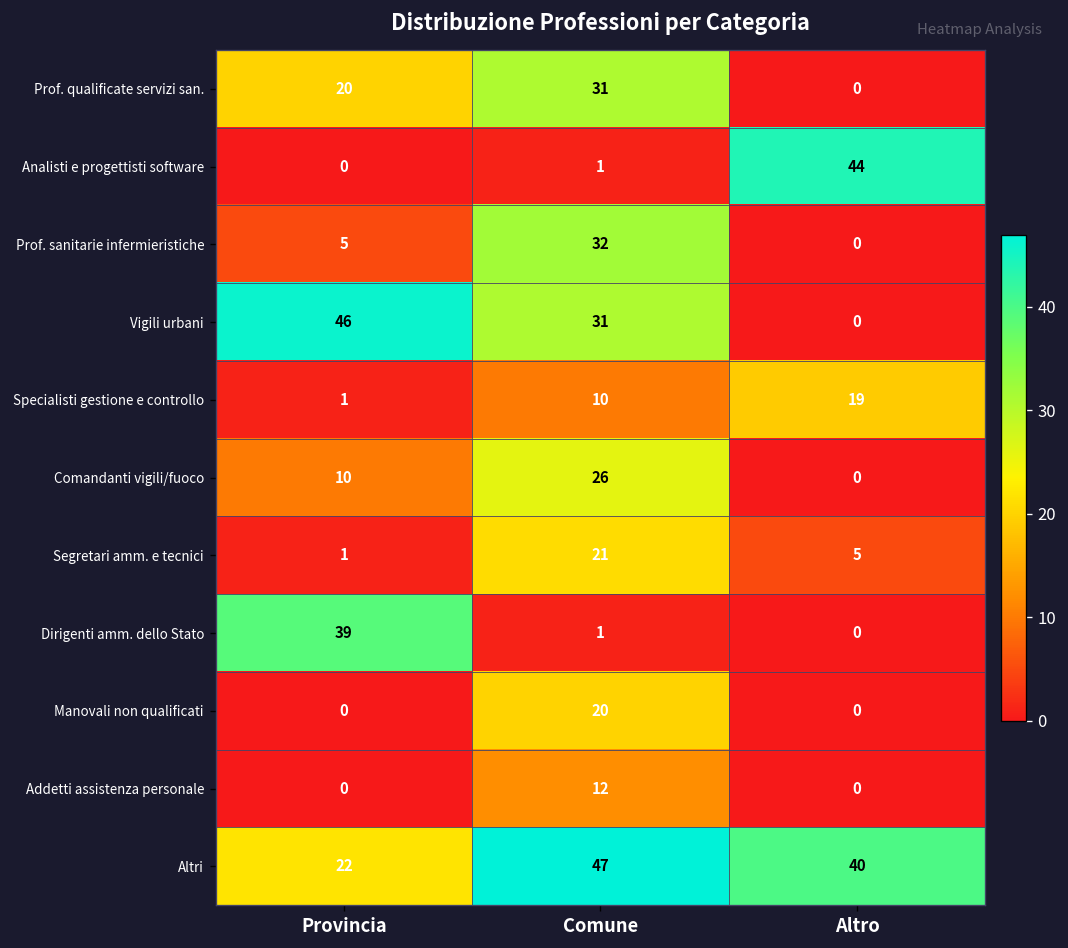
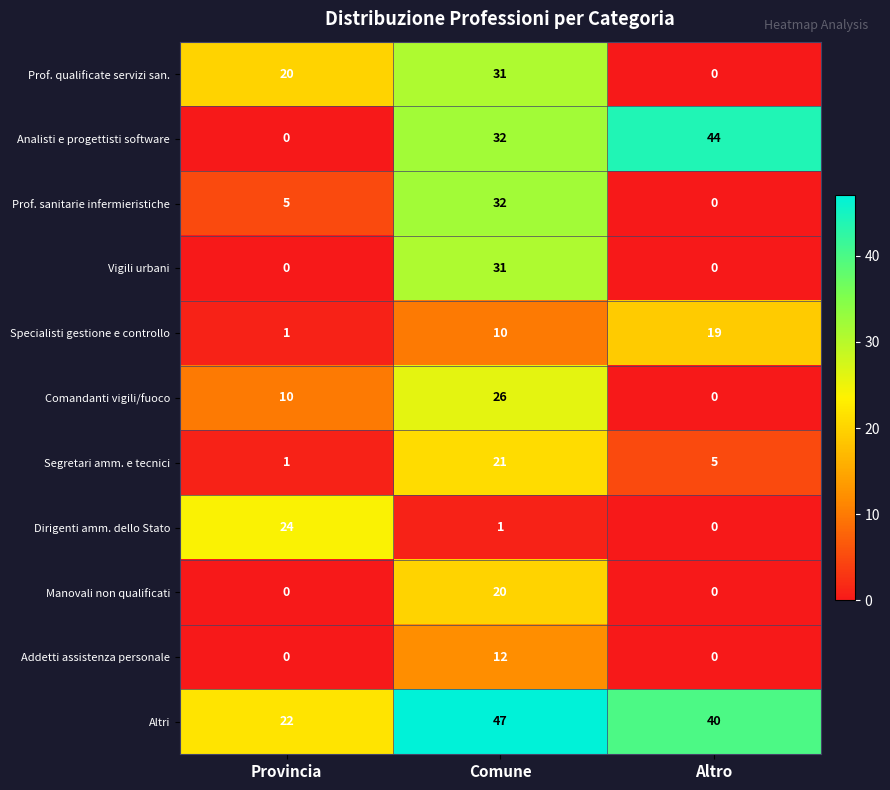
  {
    "Prof. qualificate servizi san.": {
      "Provincia": 20,
      "Comune": 31,
      "Altro": 0
    },
    "Analisti e progettisti software": {
      "Provincia": 0,
-     "Comune": 1,
+     "Comune": 32,
      "Altro": 44
    },
    "Prof. sanitarie infermieristiche": {
      "Provincia": 5,
      "Comune": 32,
      "Altro": 0
    },
    "Vigili urbani": {
-     "Provincia": 46,
+     "Provincia": 0,
      "Comune": 31,
      "Altro": 0
    },
    "Specialisti gestione e controllo": {
      "Provincia": 1,
      "Comune": 10,
      "Altro": 19
    },
    "Comandanti vigili/fuoco": {
      "Provincia": 10,
      "Comune": 26,
      "Altro": 0
    },
    "Segretari amm. e tecnici": {
      "Provincia": 1,
      "Comune": 21,
      "Altro": 5
    },
    "Dirigenti amm. dello Stato": {
-     "Provincia": 39,
+     "Provincia": 24,
      "Comune": 1,
      "Altro": 0
    },
    "Manovali non qualificati": {
      "Provincia": 0,
      "Comune": 20,
      "Altro": 0
    },
    "Addetti assistenza personale": {
      "Provincia": 0,
      "Comune": 12,
      "Altro": 0
    },
    "Altri": {
      "Provincia": 22,
      "Comune": 47,
      "Altro": 40
    }
  }
